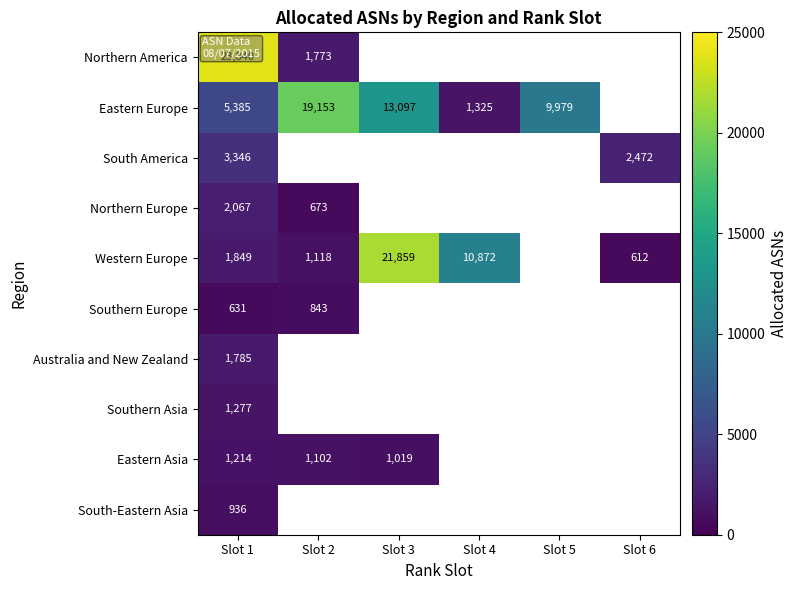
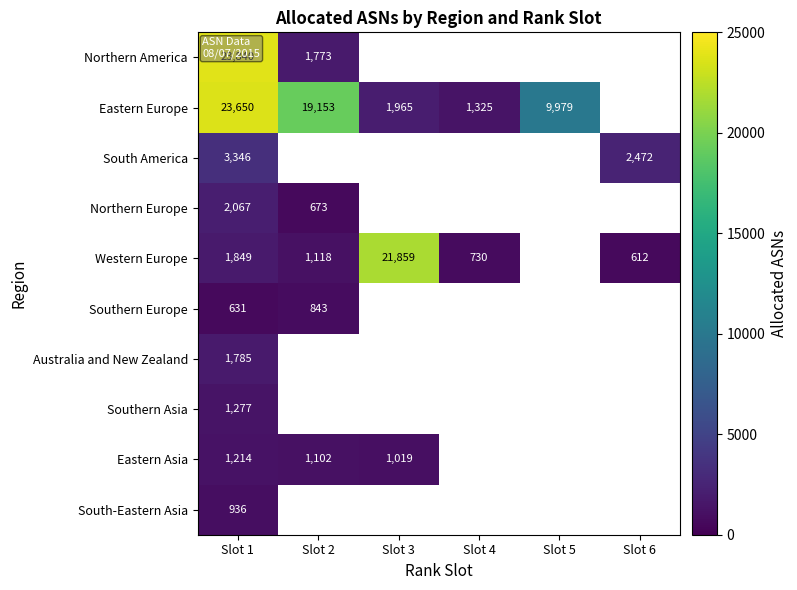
  {
    "Northern America": {
      "Slot 2": "1,773"
    },
    "Eastern Europe": {
-     "Slot 1": "5,385",
+     "Slot 1": "23,650",
      "Slot 2": "19,153",
-     "Slot 3": "13,097",
+     "Slot 3": "1,965",
      "Slot 4": "1,325",
      "Slot 5": "9,979"
    },
    "South America": {
      "Slot 1": "3,346",
      "Slot 6": "2,472"
    },
    "Northern Europe": {
      "Slot 1": "2,067",
      "Slot 2": "673"
    },
    "Western Europe": {
      "Slot 1": "1,849",
      "Slot 2": "1,118",
      "Slot 3": "21,859",
-     "Slot 4": "10,872",
+     "Slot 4": "730",
      "Slot 6": "612"
    },
    "Southern Europe": {
      "Slot 1": "631",
      "Slot 2": "843"
    },
    "Australia and New Zealand": {
      "Slot 1": "1,785"
    },
    "Southern Asia": {
      "Slot 1": "1,277"
    },
    "Eastern Asia": {
      "Slot 1": "1,214",
      "Slot 2": "1,102",
      "Slot 3": "1,019"
    },
    "South-Eastern Asia": {
      "Slot 1": "936"
    }
  }
